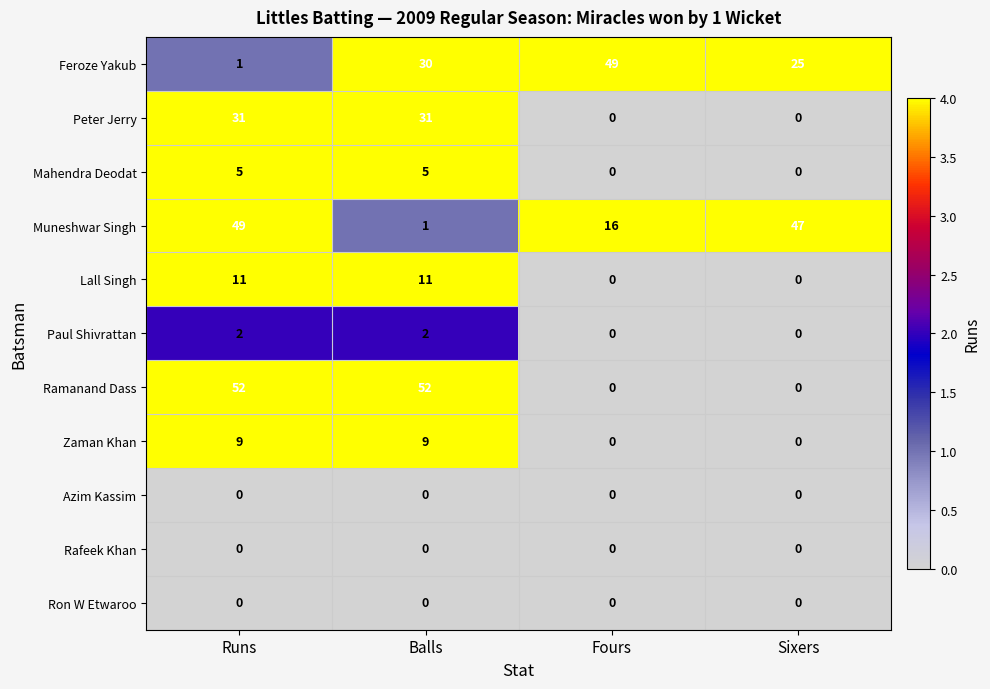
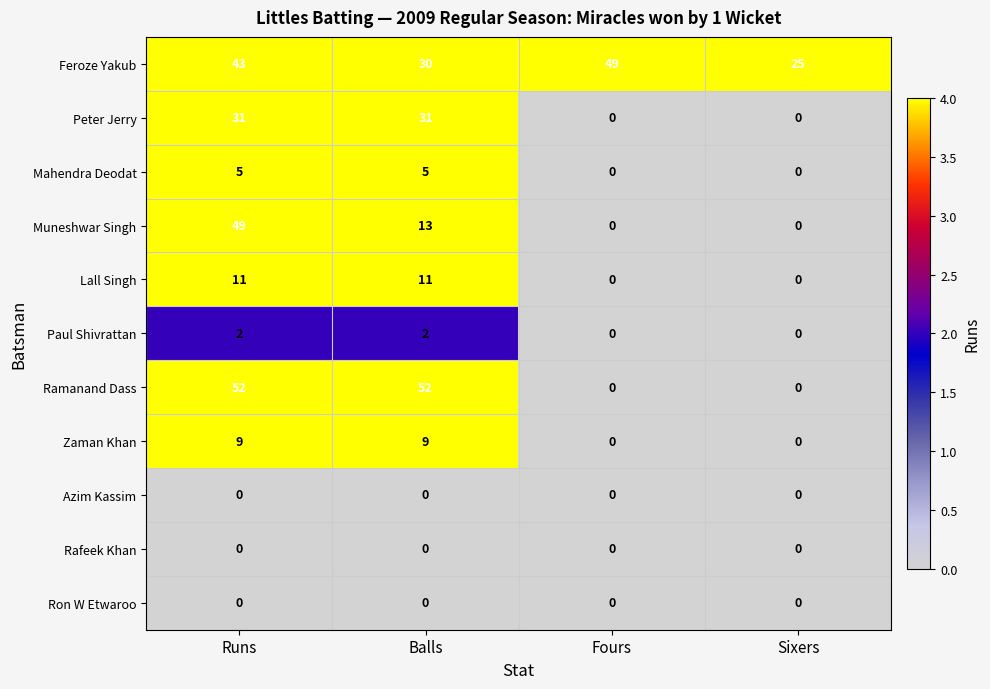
  {
    "Feroze Yakub": {
-     "Runs": 1,
+     "Runs": 43,
      "Balls": 30,
      "Fours": 49,
      "Sixers": 25
    },
    "Peter Jerry": {
      "Runs": 31,
      "Balls": 31,
      "Fours": 0,
      "Sixers": 0
    },
    "Mahendra Deodat": {
      "Runs": 5,
      "Balls": 5,
      "Fours": 0,
      "Sixers": 0
    },
    "Muneshwar Singh": {
      "Runs": 49,
-     "Balls": 1,
-     "Fours": 16,
-     "Sixers": 47
+     "Balls": 13,
+     "Fours": 0,
+     "Sixers": 0
    },
    "Lall Singh": {
      "Runs": 11,
      "Balls": 11,
      "Fours": 0,
      "Sixers": 0
    },
    "Paul Shivrattan": {
      "Runs": 2,
      "Balls": 2,
      "Fours": 0,
      "Sixers": 0
    },
    "Ramanand Dass": {
      "Runs": 52,
      "Balls": 52,
      "Fours": 0,
      "Sixers": 0
    },
    "Zaman Khan": {
      "Runs": 9,
      "Balls": 9,
      "Fours": 0,
      "Sixers": 0
    },
    "Azim Kassim": {
      "Runs": 0,
      "Balls": 0,
      "Fours": 0,
      "Sixers": 0
    },
    "Rafeek Khan": {
      "Runs": 0,
      "Balls": 0,
      "Fours": 0,
      "Sixers": 0
    },
    "Ron W Etwaroo": {
      "Runs": 0,
      "Balls": 0,
      "Fours": 0,
      "Sixers": 0
    }
  }
